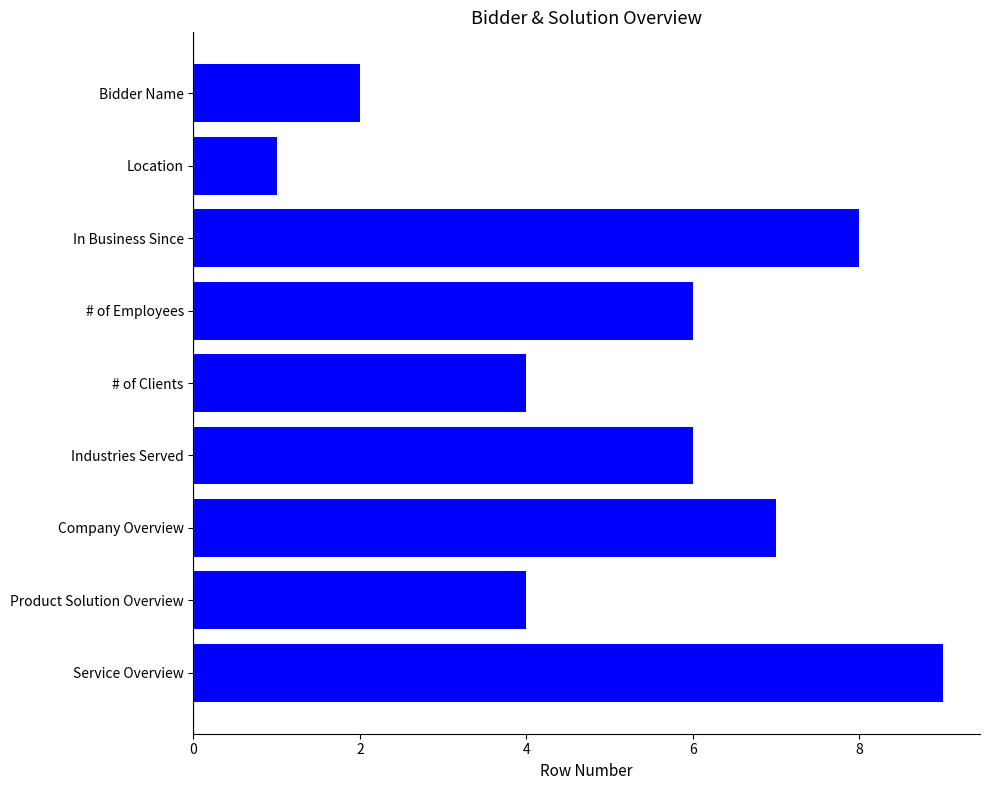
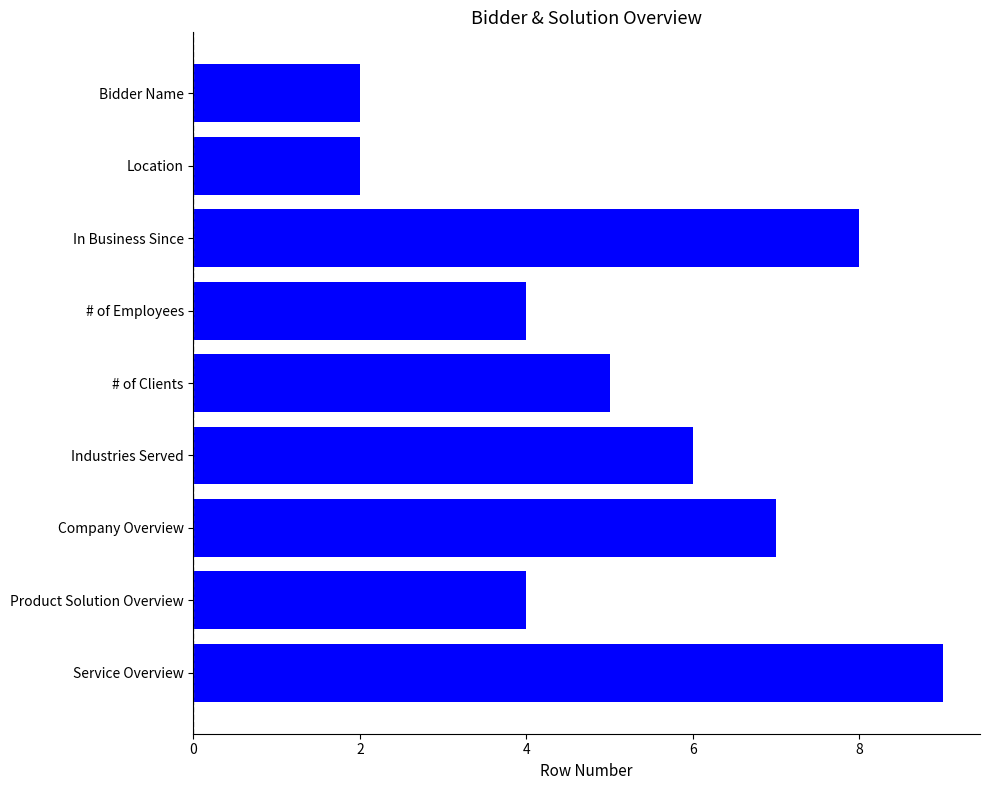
  {
    "Bidder Name": 2,
-   "Location": 1,
+   "Location": 2,
    "In Business Since": 8,
-   "# of Employees": 6,
-   "# of Clients": 4,
+   "# of Employees": 4,
+   "# of Clients": 5,
    "Industries Served": 6,
    "Company Overview": 7,
    "Product Solution Overview": 4,
    "Service Overview": 9
  }
